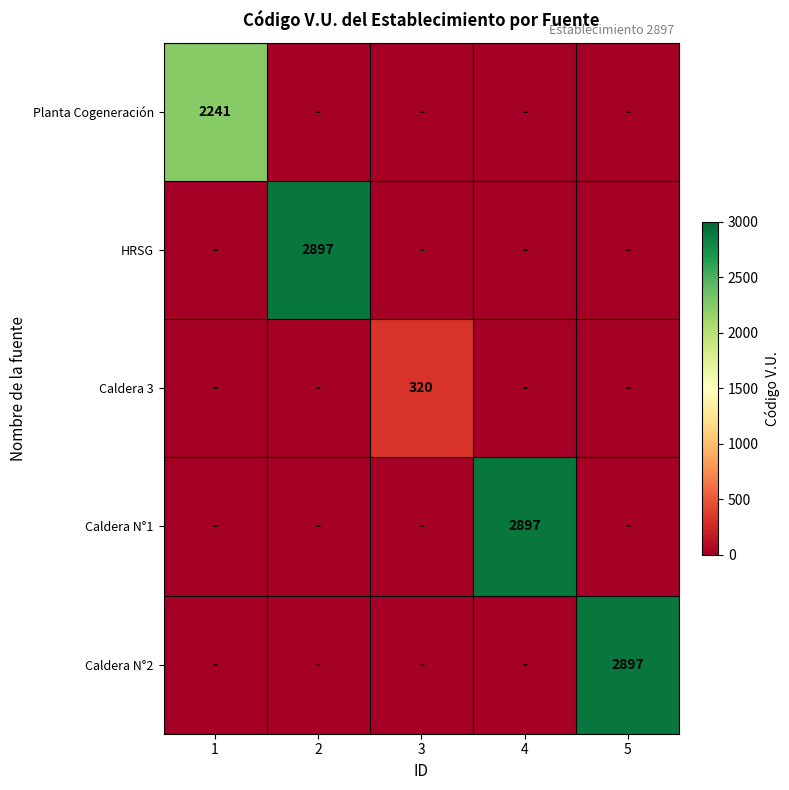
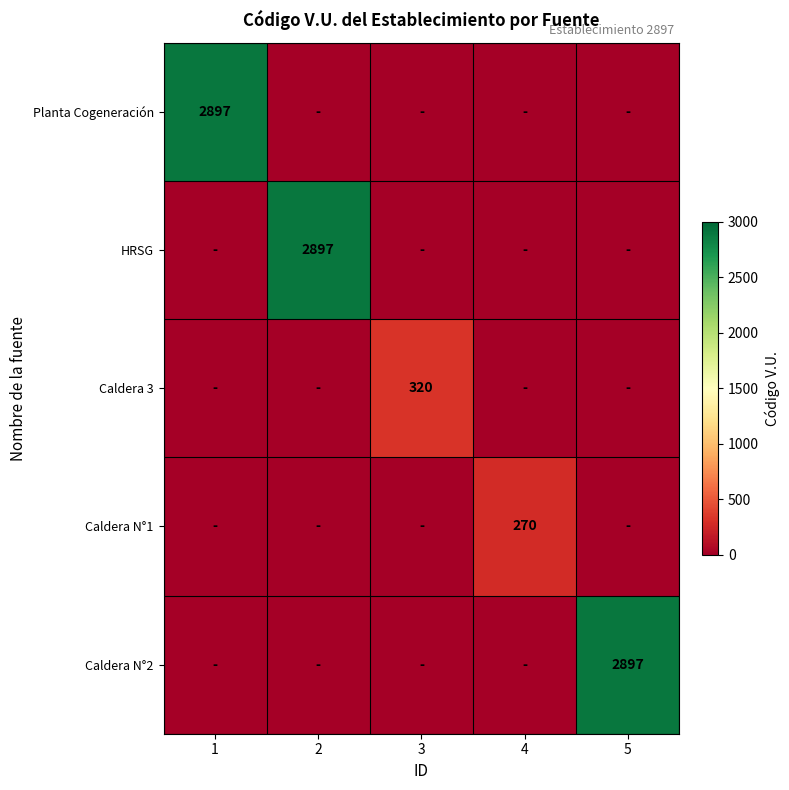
  {
    "Planta Cogeneración": {
-     "1": 2241
+     "1": 2897
    },
    "HRSG": {
      "2": 2897
    },
    "Caldera 3": {
      "3": 320
    },
    "Caldera N°1": {
-     "4": 2897
+     "4": 270
    },
    "Caldera N°2": {
      "5": 2897
    }
  }
